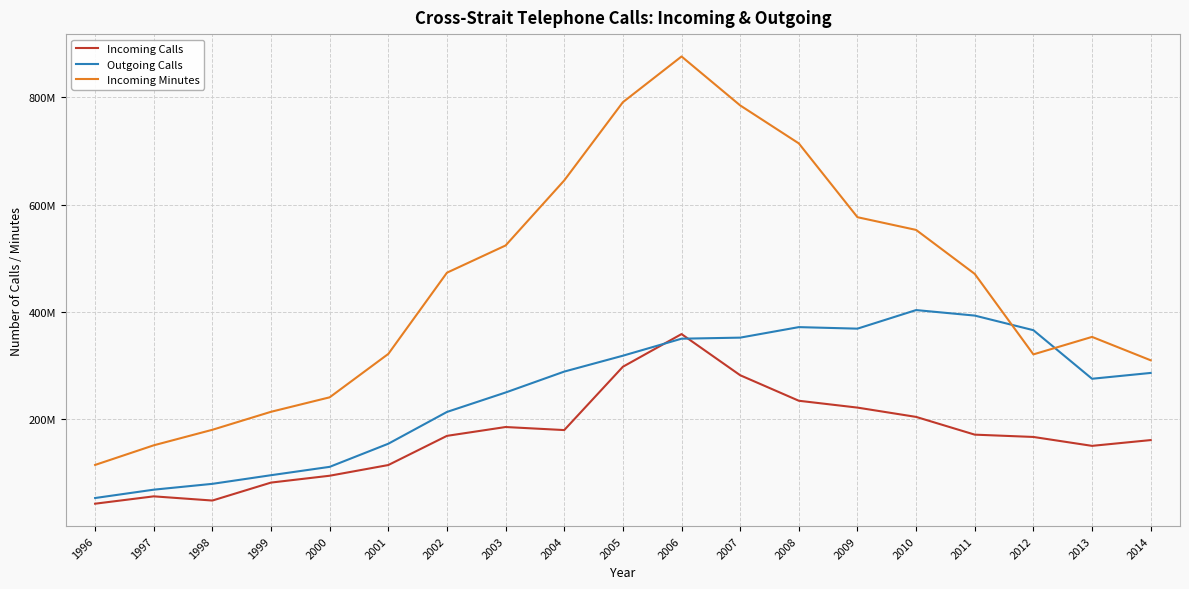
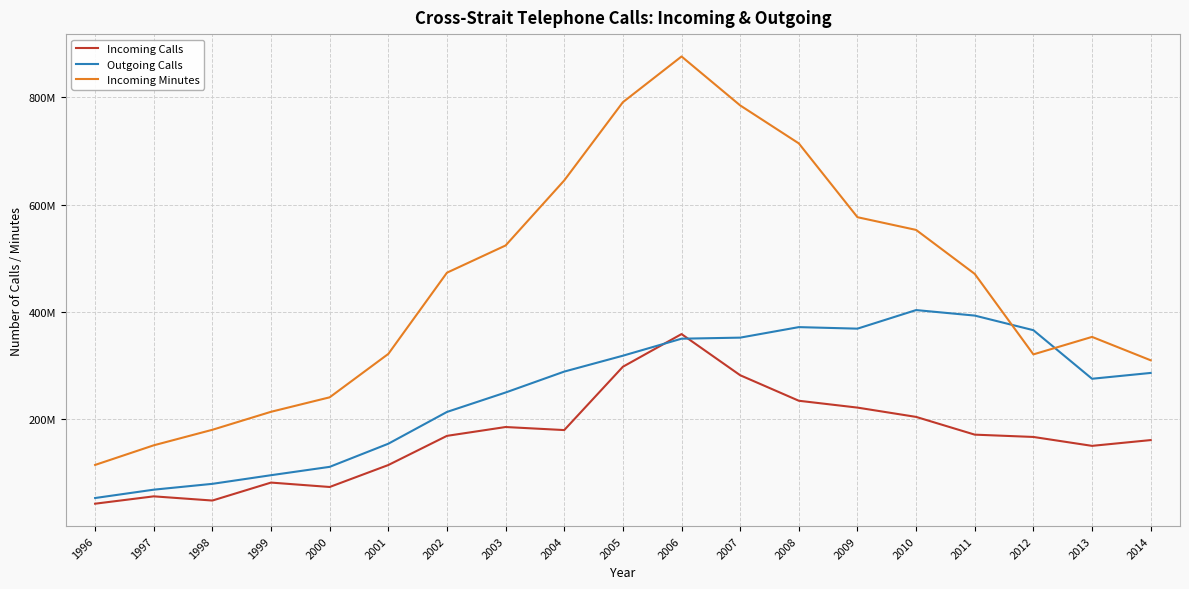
  {
    "Incoming Calls": {
      "1996": 40000000,
      "1997": 60000000,
      "1998": 50000000,
      "1999": 80000000,
-     "2000": 100000000,
+     "2000": 70000000,
      "2001": 110000000,
      "2002": 170000000,
      "2003": 190000000,
      "2004": 180000000,
      "2005": 300000000,
      "2006": 360000000,
      "2007": 280000000,
      "2008": 230000000,
      "2009": 220000000,
      "2010": 200000000,
      "2011": 170000000,
      "2012": 170000000,
      "2013": 150000000,
      "2014": 160000000
    },
    "Outgoing Calls": {
      "1996": 50000000,
      "1997": 70000000,
      "1998": 80000000,
      "1999": 100000000,
      "2000": 110000000,
      "2001": 150000000,
      "2002": 210000000,
      "2003": 250000000,
      "2004": 290000000,
      "2005": 320000000,
      "2006": 350000000,
      "2007": 350000000,
      "2008": 370000000,
      "2009": 370000000,
      "2010": 400000000,
      "2011": 390000000,
      "2012": 370000000,
      "2013": 280000000,
      "2014": 290000000
    },
    "Incoming Minutes": {
      "1996": 120000000,
      "1997": 150000000,
      "1998": 180000000,
      "1999": 210000000,
      "2000": 240000000,
      "2001": 320000000,
      "2002": 470000000,
      "2003": 520000000,
      "2004": 650000000,
      "2005": 790000000,
      "2006": 880000000,
      "2007": 780000000,
      "2008": 710000000,
      "2009": 580000000,
      "2010": 550000000,
      "2011": 470000000,
      "2012": 320000000,
      "2013": 350000000,
      "2014": 310000000
    }
  }
